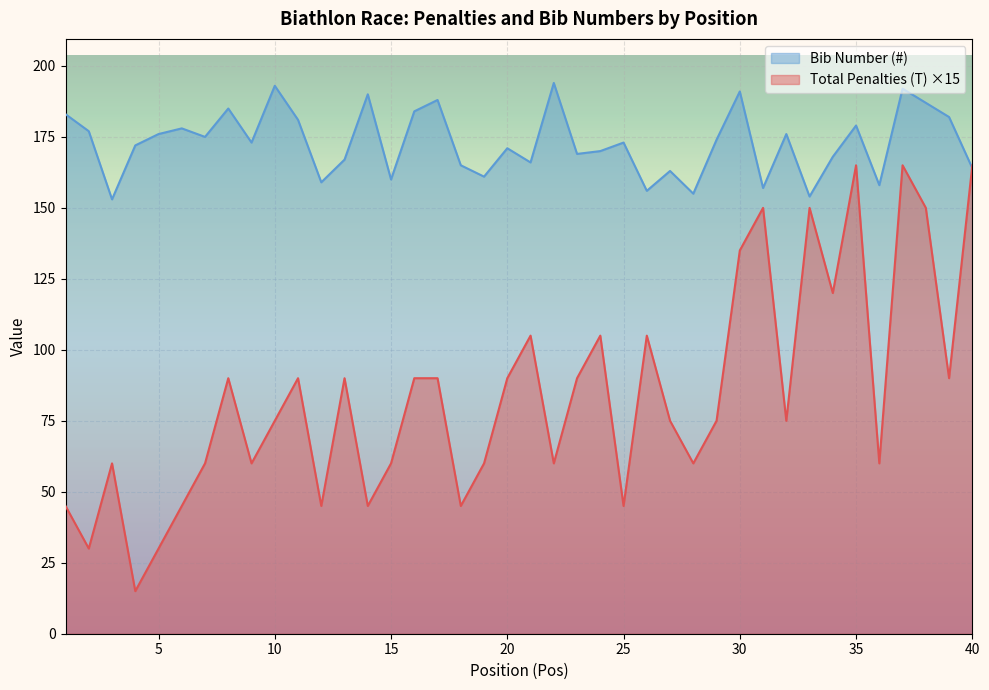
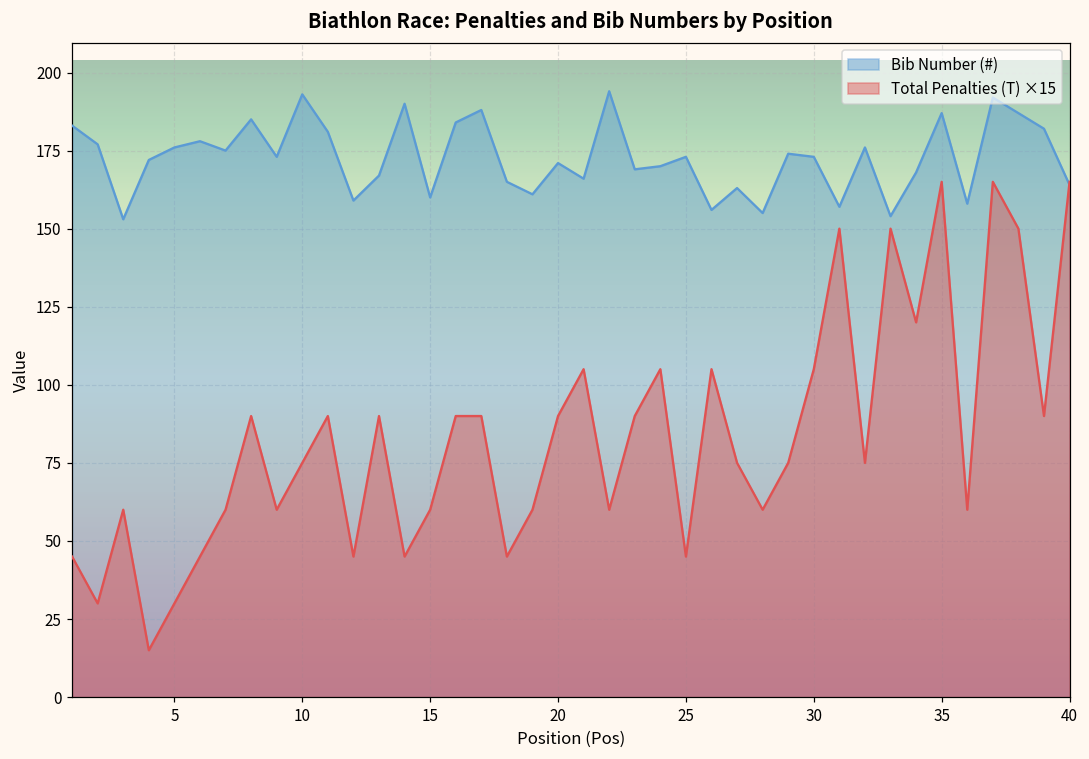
  {
    "Bib Number (#)": {
      "5": 176,
      "10": 193,
      "15": 160,
      "20": 171,
      "25": 173,
-     "30": 191,
-     "35": 179,
+     "30": 173,
+     "35": 187,
      "40": 164
    },
    "Total Penalties (T) ×15": {
      "5": 30,
      "10": 75,
      "15": 60,
      "20": 90,
      "25": 45,
-     "30": 135,
+     "30": 105,
      "35": 165,
      "40": 165
    }
  }
